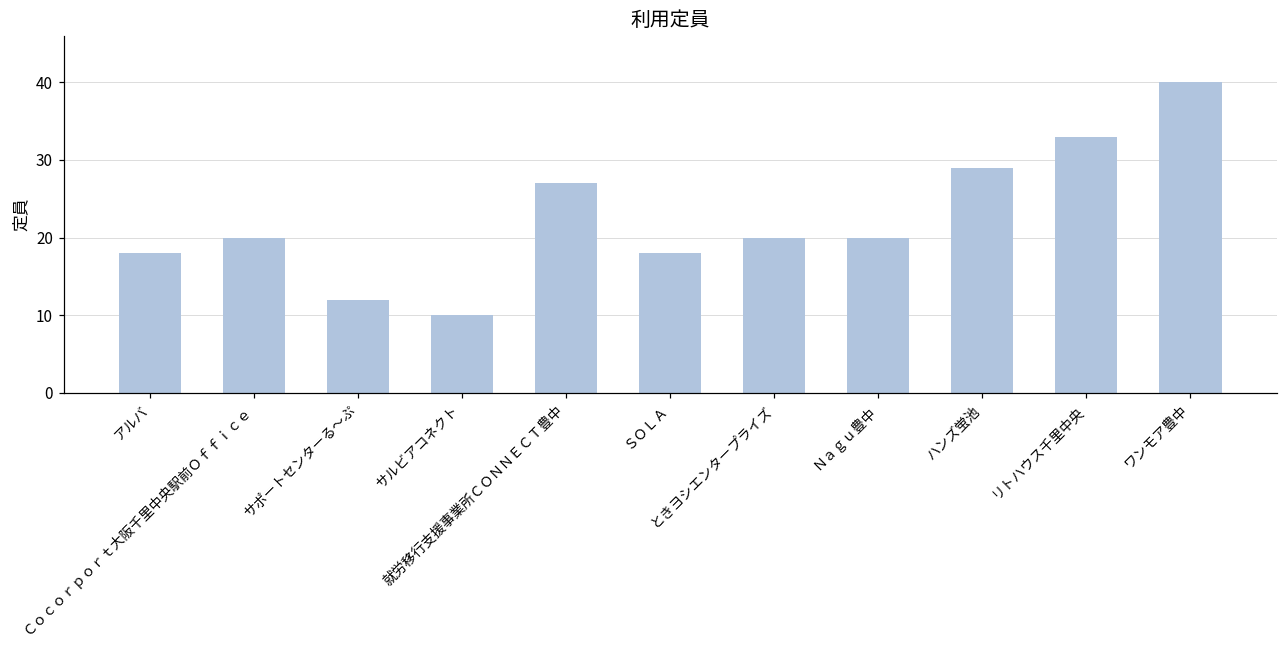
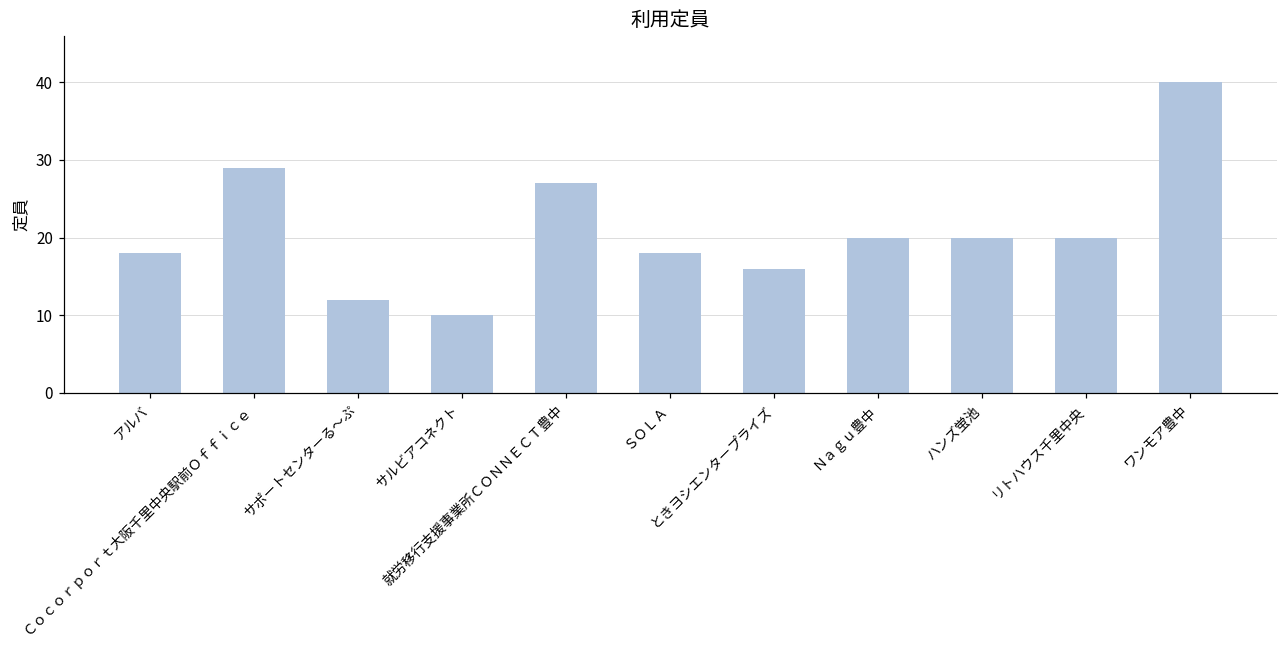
  {
    "アルバ": 18,
-   "Ｃｏｃｏｒｐｏｒｔ大阪千里中央駅前Ｏｆｆｉｃｅ": 20,
+   "Ｃｏｃｏｒｐｏｒｔ大阪千里中央駅前Ｏｆｆｉｃｅ": 29,
    "サポートセンターる～ぷ": 12,
    "サルビアコネクト": 10,
    "就労移行支援事業所ＣＯＮＮＥＣＴ豊中": 27,
    "ＳＯＬＡ": 18,
-   "ときヨシエンタープライズ": 20,
+   "ときヨシエンタープライズ": 16,
    "Ｎａｇｕ豊中": 20,
-   "ハンズ蛍池": 29,
-   "リトハウス千里中央": 33,
+   "ハンズ蛍池": 20,
+   "リトハウス千里中央": 20,
    "ワンモア豊中": 40
  }
